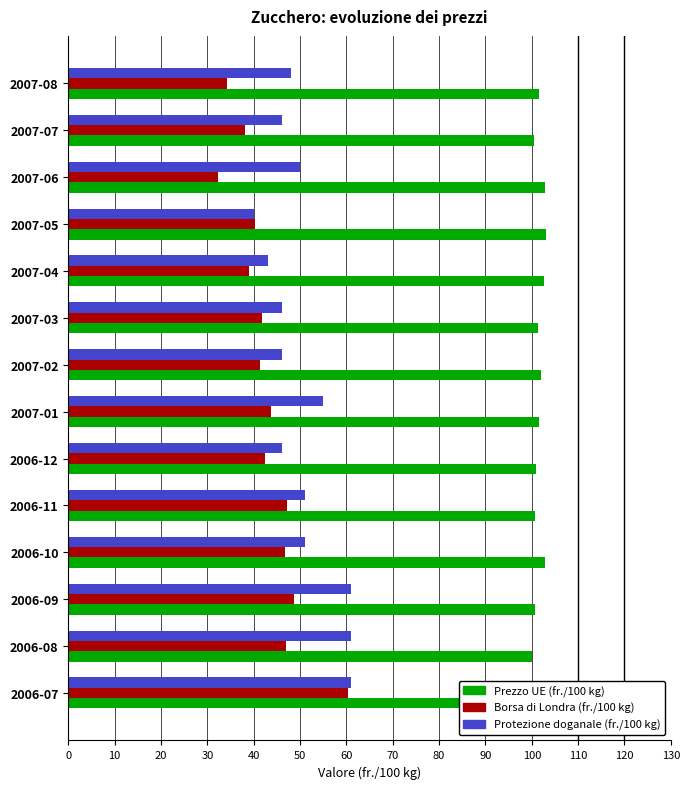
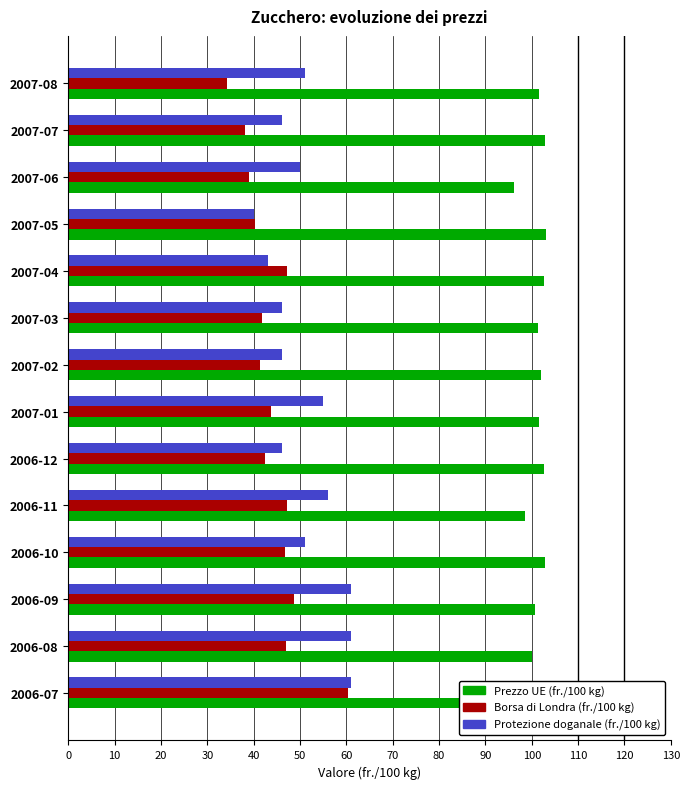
  {
    "Prezzo UE (fr./100 kg)": {
      "2007-08": 102,
-     "2007-07": 100,
-     "2007-06": 103,
+     "2007-07": 103,
+     "2007-06": 96,
      "2007-05": 103,
      "2007-04": 103,
      "2007-03": 101,
      "2007-02": 102,
      "2007-01": 102,
-     "2006-12": 101,
-     "2006-11": 101,
+     "2006-12": 103,
+     "2006-11": 99,
      "2006-10": 103,
      "2006-09": 101,
      "2006-08": 100
    },
    "Borsa di Londra (fr./100 kg)": {
      "2007-08": 34,
      "2007-07": 38,
-     "2007-06": 32,
+     "2007-06": 39,
      "2007-05": 40,
-     "2007-04": 39,
+     "2007-04": 47,
      "2007-03": 42,
      "2007-02": 41,
      "2007-01": 44,
      "2006-12": 42,
      "2006-11": 47,
      "2006-10": 47,
      "2006-09": 49,
      "2006-08": 47,
      "2006-07": 60
    },
    "Protezione doganale (fr./100 kg)": {
-     "2007-08": 48,
+     "2007-08": 51,
      "2007-07": 46,
      "2007-06": 50,
      "2007-05": 40,
      "2007-04": 43,
      "2007-03": 46,
      "2007-02": 46,
      "2007-01": 55,
      "2006-12": 46,
-     "2006-11": 51,
+     "2006-11": 56,
      "2006-10": 51,
      "2006-09": 61,
      "2006-08": 61,
      "2006-07": 61
    }
  }
